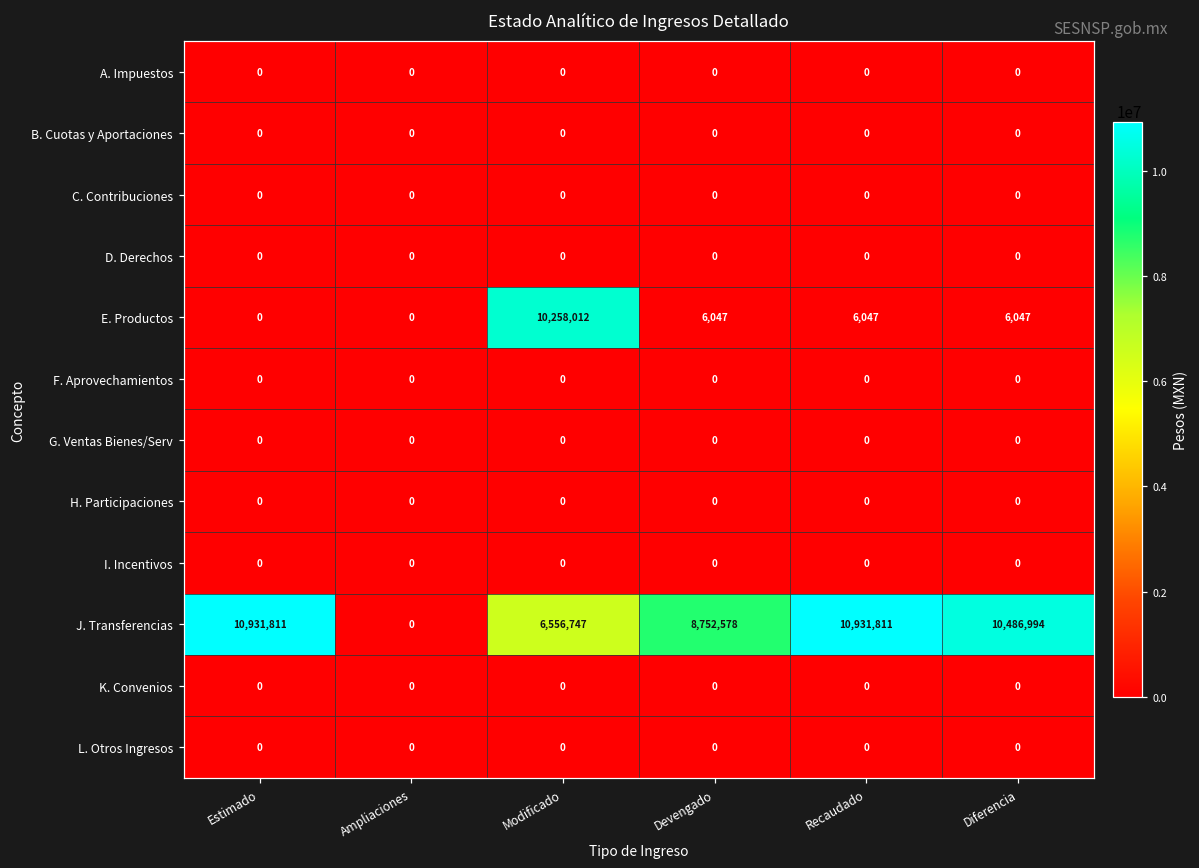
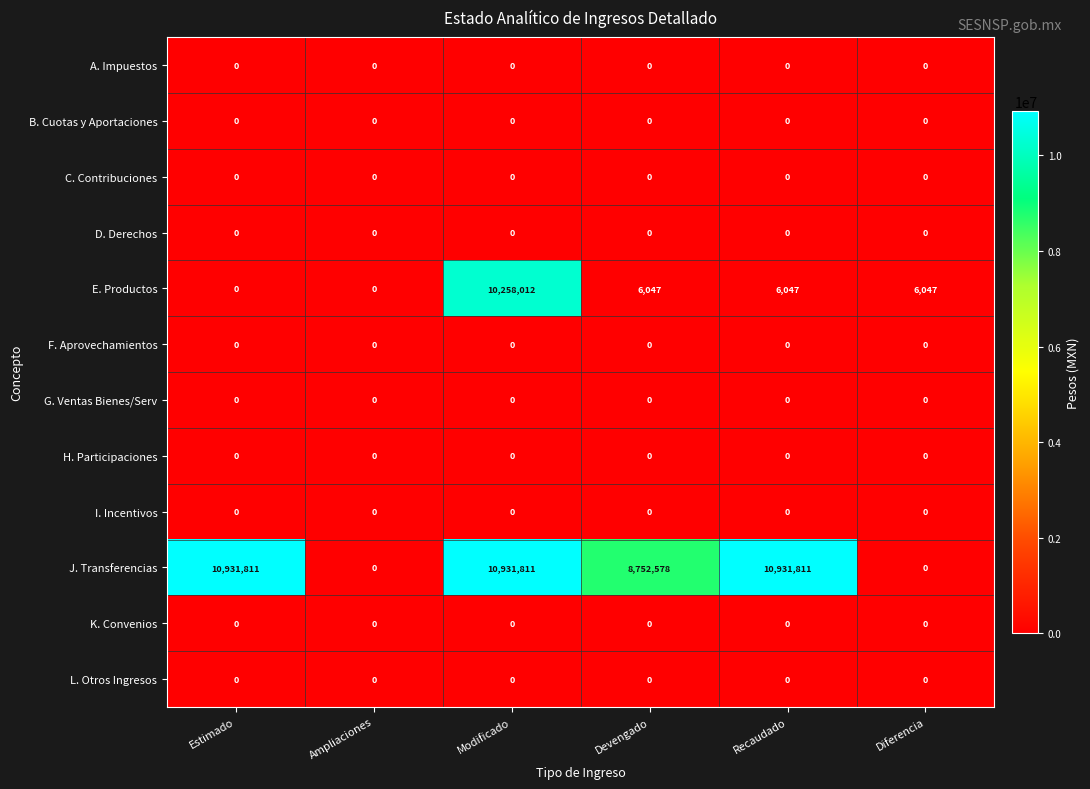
  {
    "A. Impuestos": {
      "Estimado": "0",
      "Ampliaciones": "0",
      "Modificado": "0",
      "Devengado": "0",
      "Recaudado": "0",
      "Diferencia": "0"
    },
    "B. Cuotas y Aportaciones": {
      "Estimado": "0",
      "Ampliaciones": "0",
      "Modificado": "0",
      "Devengado": "0",
      "Recaudado": "0",
      "Diferencia": "0"
    },
    "C. Contribuciones": {
      "Estimado": "0",
      "Ampliaciones": "0",
      "Modificado": "0",
      "Devengado": "0",
      "Recaudado": "0",
      "Diferencia": "0"
    },
    "D. Derechos": {
      "Estimado": "0",
      "Ampliaciones": "0",
      "Modificado": "0",
      "Devengado": "0",
      "Recaudado": "0",
      "Diferencia": "0"
    },
    "E. Productos": {
      "Estimado": "0",
      "Ampliaciones": "0",
      "Modificado": "10,258,012",
      "Devengado": "6,047",
      "Recaudado": "6,047",
      "Diferencia": "6,047"
    },
    "F. Aprovechamientos": {
      "Estimado": "0",
      "Ampliaciones": "0",
      "Modificado": "0",
      "Devengado": "0",
      "Recaudado": "0",
      "Diferencia": "0"
    },
    "G. Ventas Bienes/Serv": {
      "Estimado": "0",
      "Ampliaciones": "0",
      "Modificado": "0",
      "Devengado": "0",
      "Recaudado": "0",
      "Diferencia": "0"
    },
    "H. Participaciones": {
      "Estimado": "0",
      "Ampliaciones": "0",
      "Modificado": "0",
      "Devengado": "0",
      "Recaudado": "0",
      "Diferencia": "0"
    },
    "I. Incentivos": {
      "Estimado": "0",
      "Ampliaciones": "0",
      "Modificado": "0",
      "Devengado": "0",
      "Recaudado": "0",
      "Diferencia": "0"
    },
    "J. Transferencias": {
      "Estimado": "10,931,811",
      "Ampliaciones": "0",
-     "Modificado": "6,556,747",
+     "Modificado": "10,931,811",
      "Devengado": "8,752,578",
      "Recaudado": "10,931,811",
-     "Diferencia": "10,486,994"
+     "Diferencia": "0"
    },
    "K. Convenios": {
      "Estimado": "0",
      "Ampliaciones": "0",
      "Modificado": "0",
      "Devengado": "0",
      "Recaudado": "0",
      "Diferencia": "0"
    },
    "L. Otros Ingresos": {
      "Estimado": "0",
      "Ampliaciones": "0",
      "Modificado": "0",
      "Devengado": "0",
      "Recaudado": "0",
      "Diferencia": "0"
    }
  }
